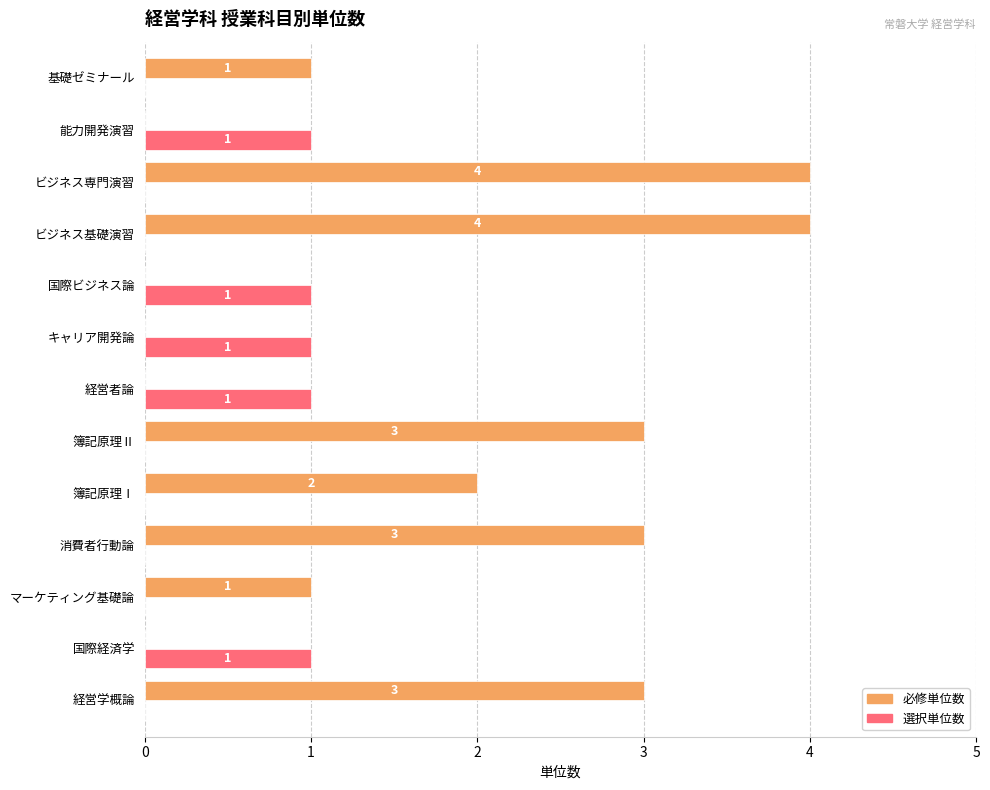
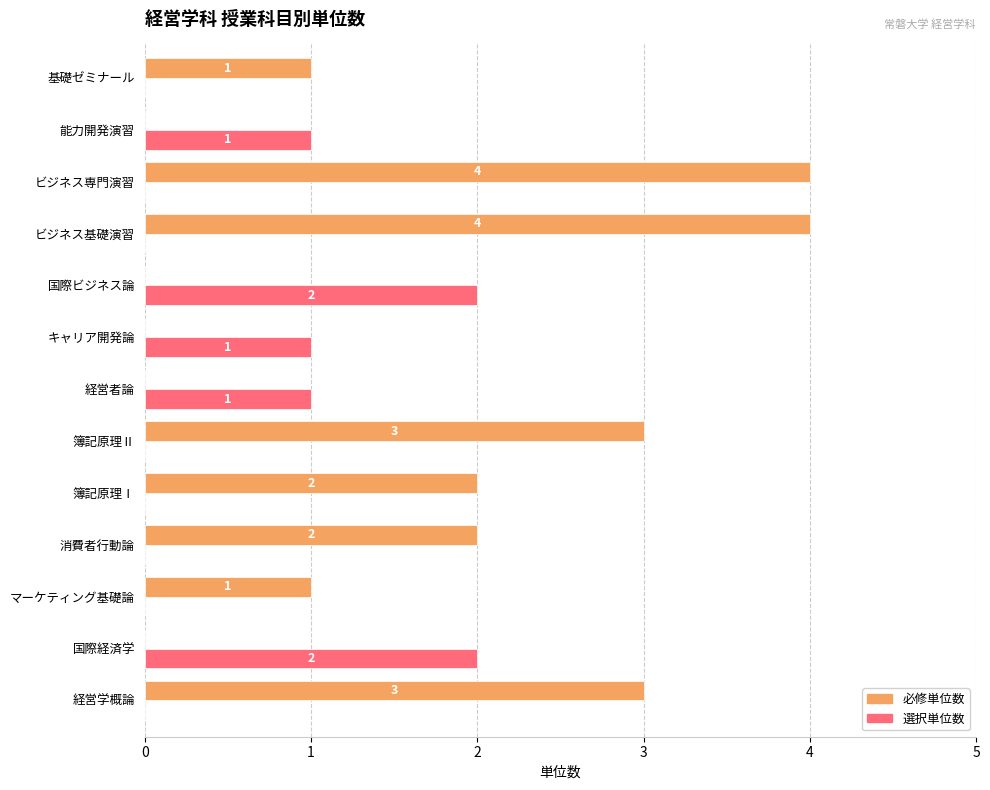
  {
    "必修単位数": {
      "基礎ゼミナール": 1,
      "ビジネス専門演習": 4,
      "ビジネス基礎演習": 4,
      "簿記原理Ⅱ": 3,
      "簿記原理Ⅰ": 2,
-     "消費者行動論": 3,
+     "消費者行動論": 2,
      "マーケティング基礎論": 1,
      "経営学概論": 3
    },
    "選択単位数": {
      "能力開発演習": 1,
-     "国際ビジネス論": 1,
+     "国際ビジネス論": 2,
      "キャリア開発論": 1,
      "経営者論": 1,
-     "国際経済学": 1
+     "国際経済学": 2
    }
  }
